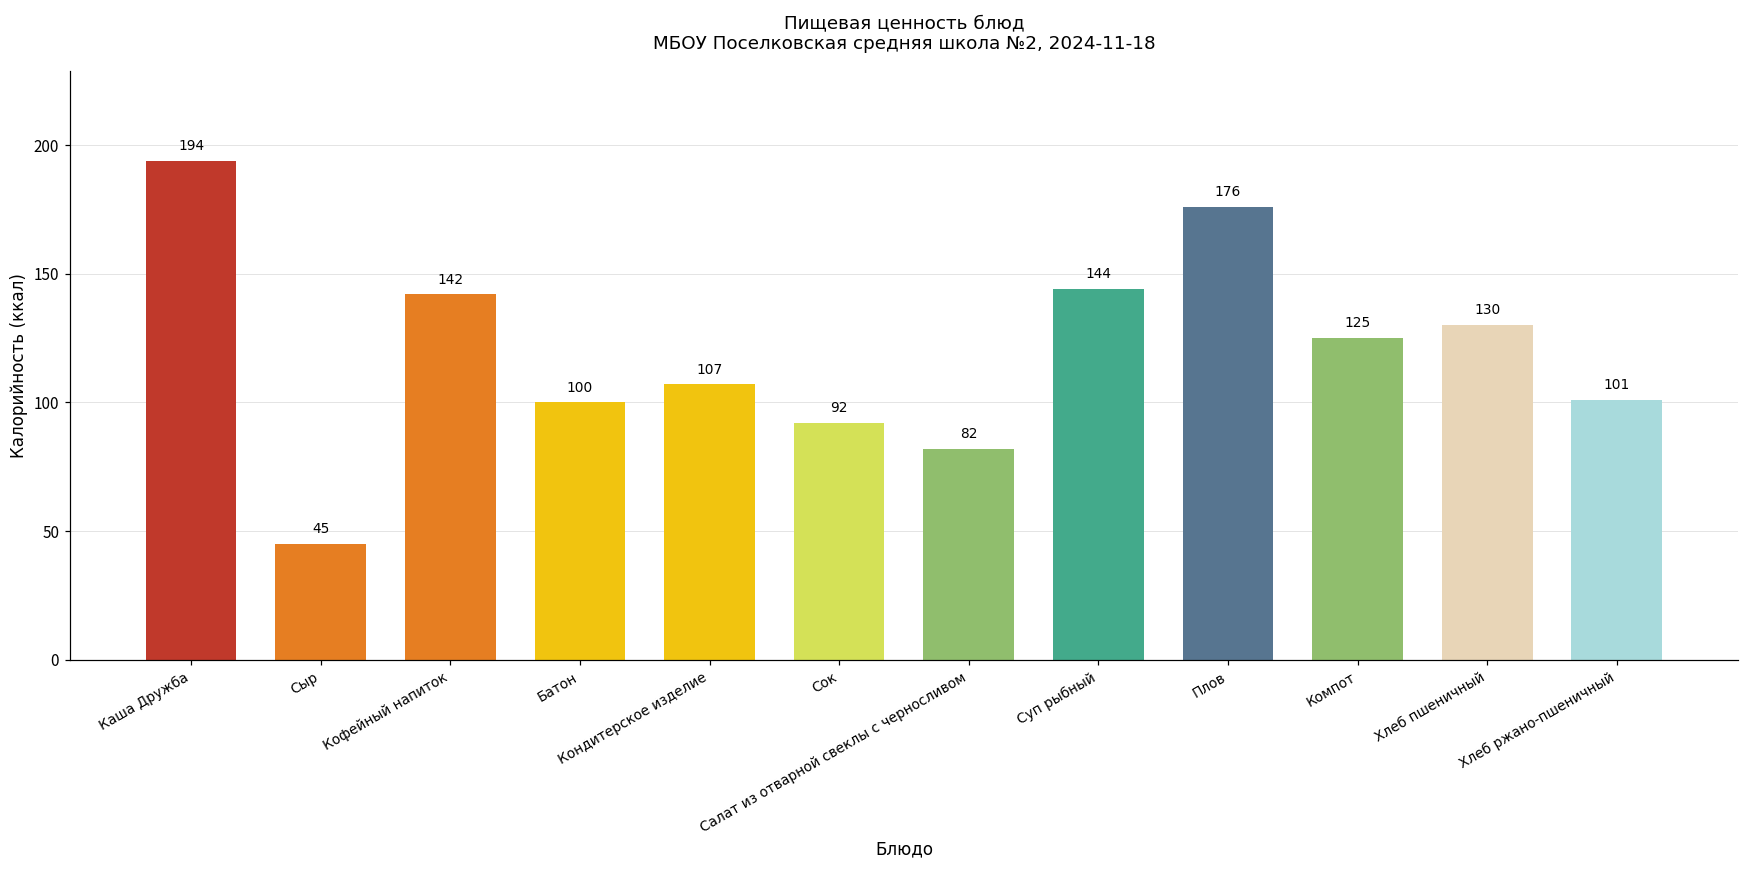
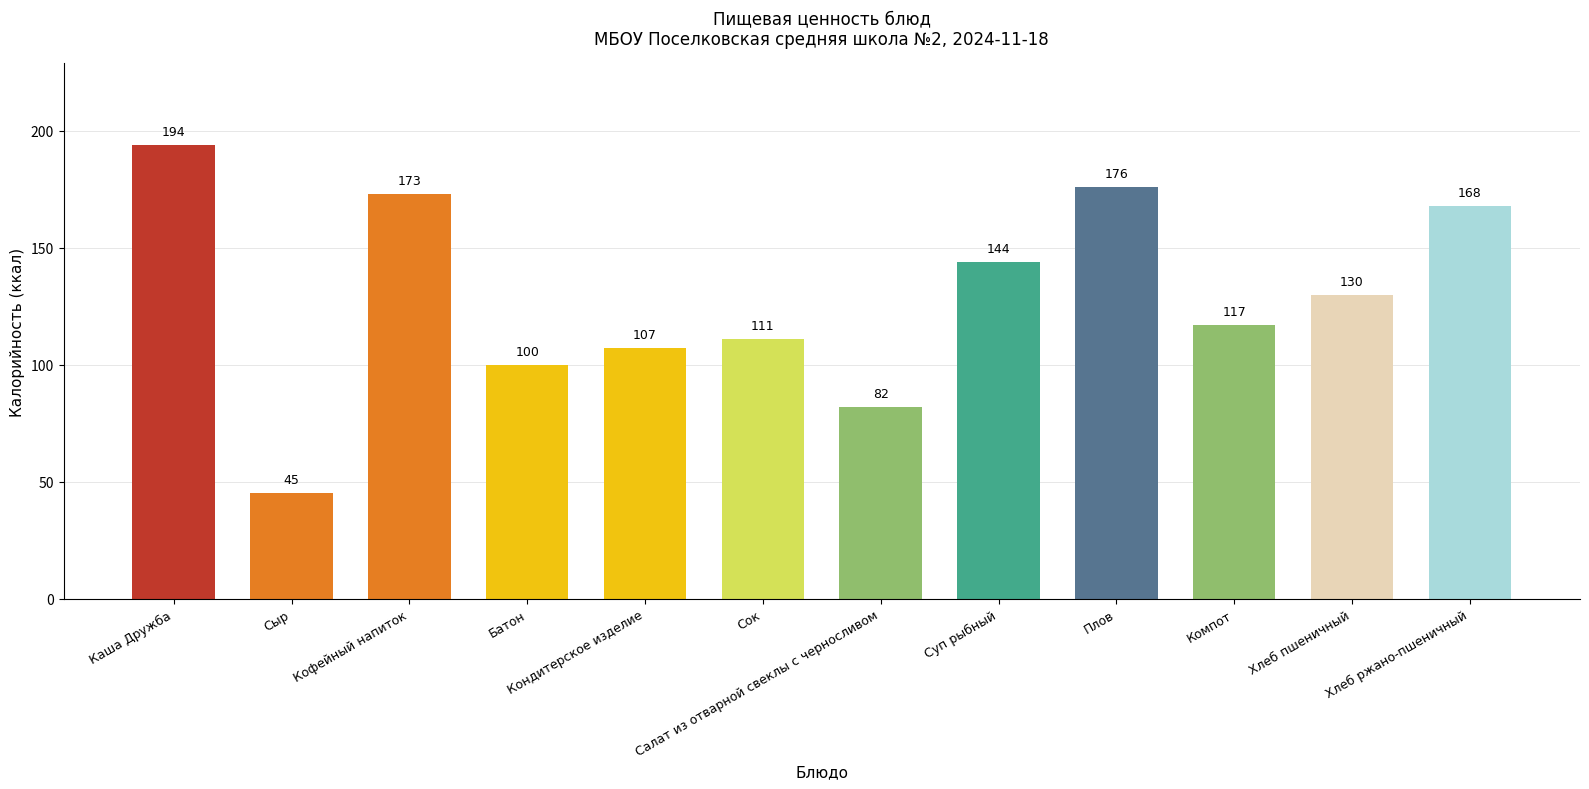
  {
    "Каша Дружба": 194,
    "Сыр": 45,
-   "Кофейный напиток": 142,
+   "Кофейный напиток": 173,
    "Батон": 100,
    "Кондитерское изделие": 107,
-   "Сок": 92,
+   "Сок": 111,
    "Салат из отварной свеклы с черносливом": 82,
    "Суп рыбный": 144,
    "Плов": 176,
-   "Компот": 125,
+   "Компот": 117,
    "Хлеб пшеничный": 130,
-   "Хлеб ржано-пшеничный": 101
+   "Хлеб ржано-пшеничный": 168
  }
